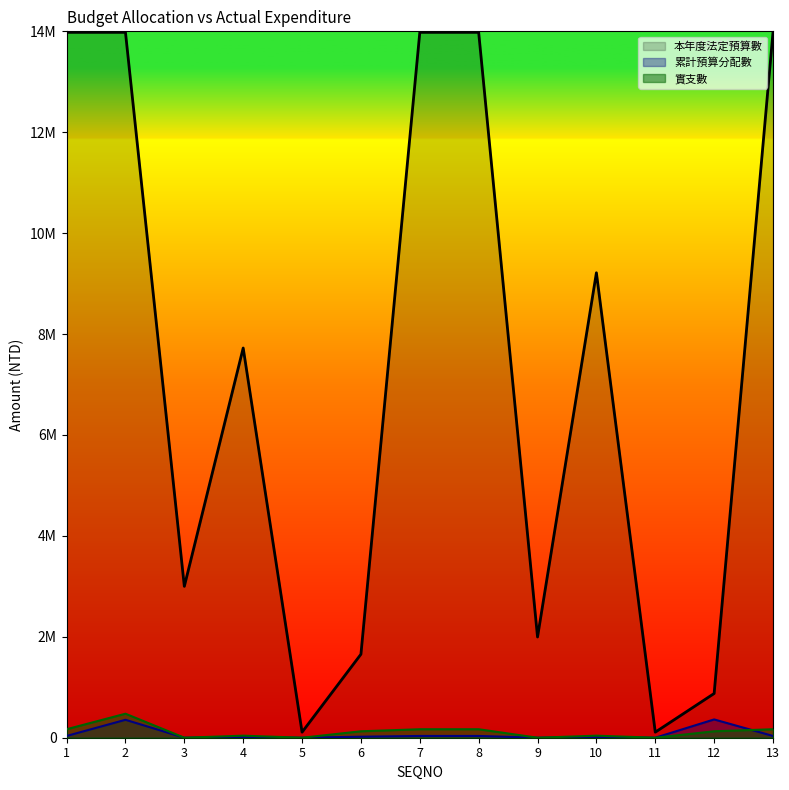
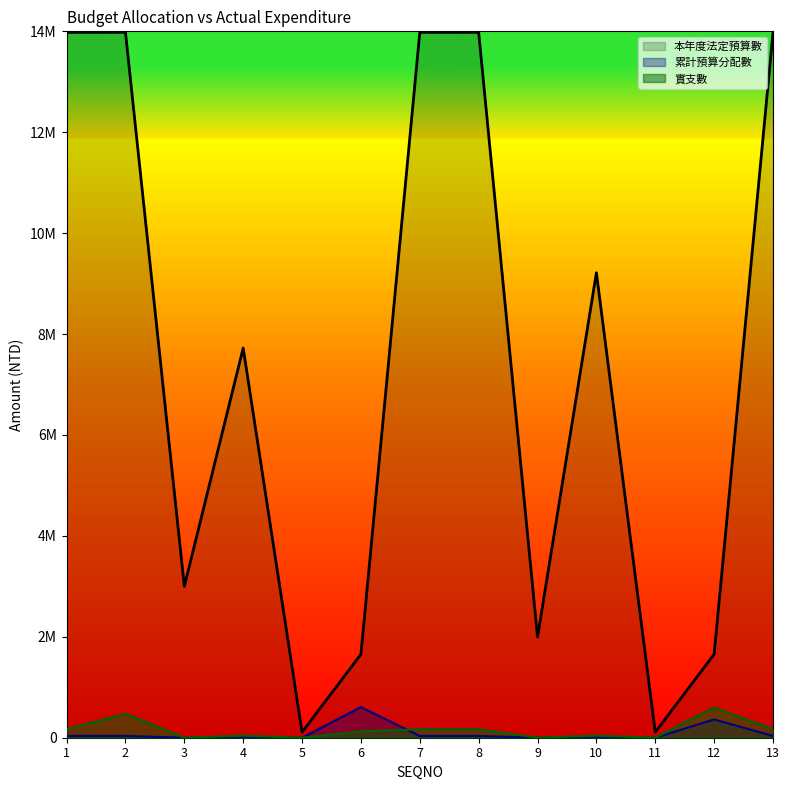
  {
    "本年度法定預算數": {
      "1": 14000000,
      "2": 14000000,
      "3": 3000000,
      "4": 7700000,
      "5": 100000,
      "6": 1700000,
      "7": 14000000,
      "8": 14000000,
      "9": 2000000,
      "10": 9200000,
      "11": 100000,
-     "12": 900000,
+     "12": 1700000,
      "13": 14000000
    },
    "累計預算分配數": {
      "1": 0,
-     "2": 400000,
-     "6": 0,
+     "2": 0,
+     "6": 600000,
      "7": 0,
      "8": 0,
      "12": 400000,
      "13": 0
    },
    "實支數": {
      "1": 200000,
      "2": 500000,
      "6": 100000,
      "7": 200000,
      "8": 200000,
-     "12": 100000,
+     "12": 600000,
      "13": 200000
    }
  }
